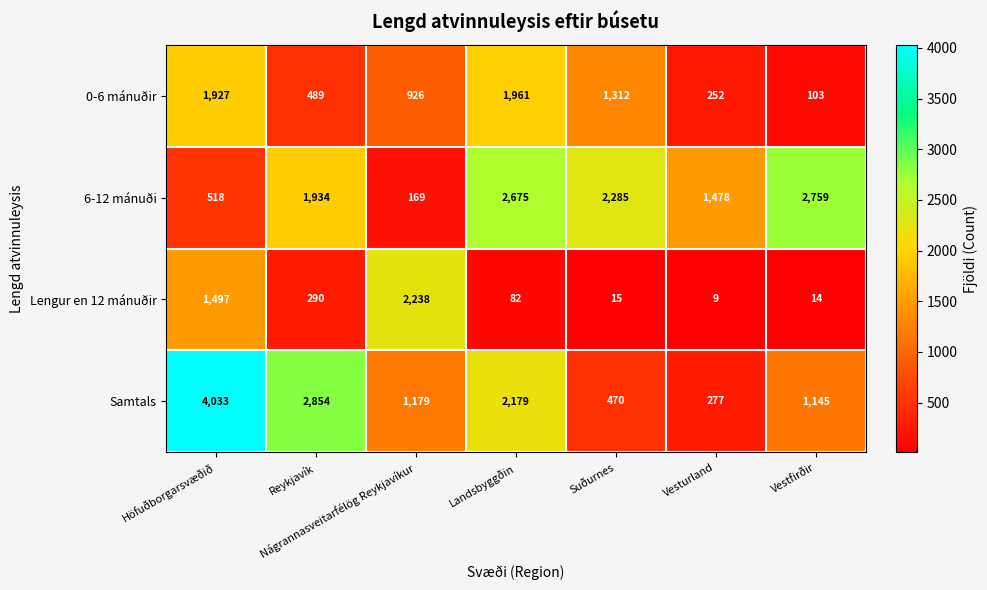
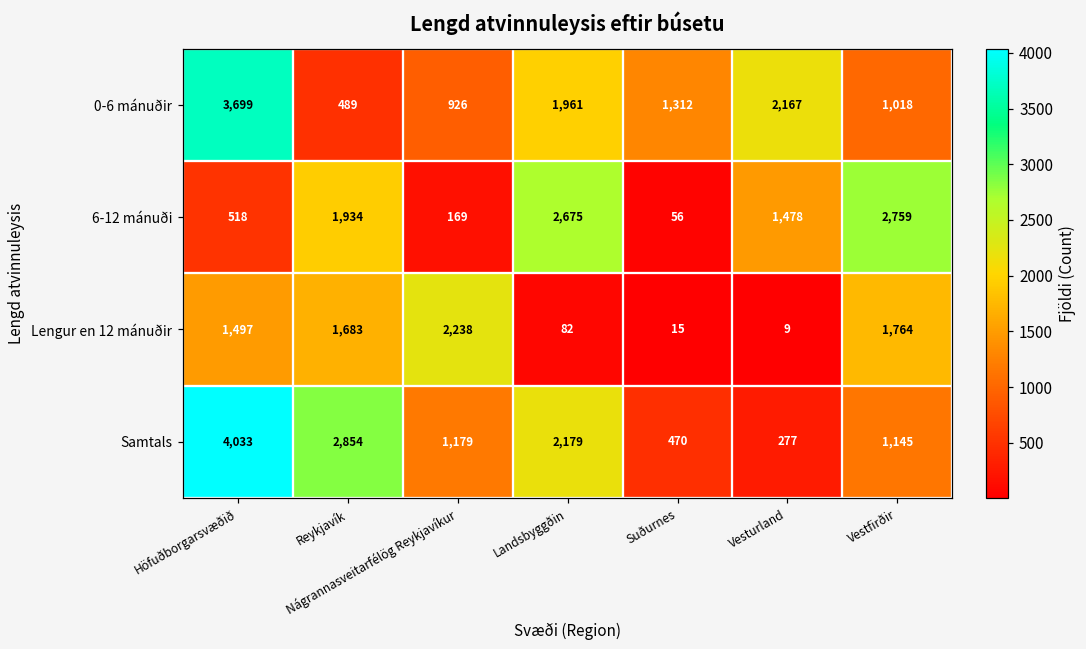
  {
    "0-6 mánuðir": {
-     "Höfuðborgarsvæðið": "1,927",
+     "Höfuðborgarsvæðið": "3,699",
      "Reykjavík": "489",
      "Nágrannasveitarfélög Reykjavíkur": "926",
      "Landsbyggðin": "1,961",
      "Suðurnes": "1,312",
-     "Vesturland": "252",
-     "Vestfirðir": "103"
+     "Vesturland": "2,167",
+     "Vestfirðir": "1,018"
    },
    "6-12 mánuði": {
      "Höfuðborgarsvæðið": "518",
      "Reykjavík": "1,934",
      "Nágrannasveitarfélög Reykjavíkur": "169",
      "Landsbyggðin": "2,675",
-     "Suðurnes": "2,285",
+     "Suðurnes": "56",
      "Vesturland": "1,478",
      "Vestfirðir": "2,759"
    },
    "Lengur en 12 mánuðir": {
      "Höfuðborgarsvæðið": "1,497",
-     "Reykjavík": "290",
+     "Reykjavík": "1,683",
      "Nágrannasveitarfélög Reykjavíkur": "2,238",
      "Landsbyggðin": "82",
      "Suðurnes": "15",
      "Vesturland": "9",
-     "Vestfirðir": "14"
+     "Vestfirðir": "1,764"
    },
    "Samtals": {
      "Höfuðborgarsvæðið": "4,033",
      "Reykjavík": "2,854",
      "Nágrannasveitarfélög Reykjavíkur": "1,179",
      "Landsbyggðin": "2,179",
      "Suðurnes": "470",
      "Vesturland": "277",
      "Vestfirðir": "1,145"
    }
  }
